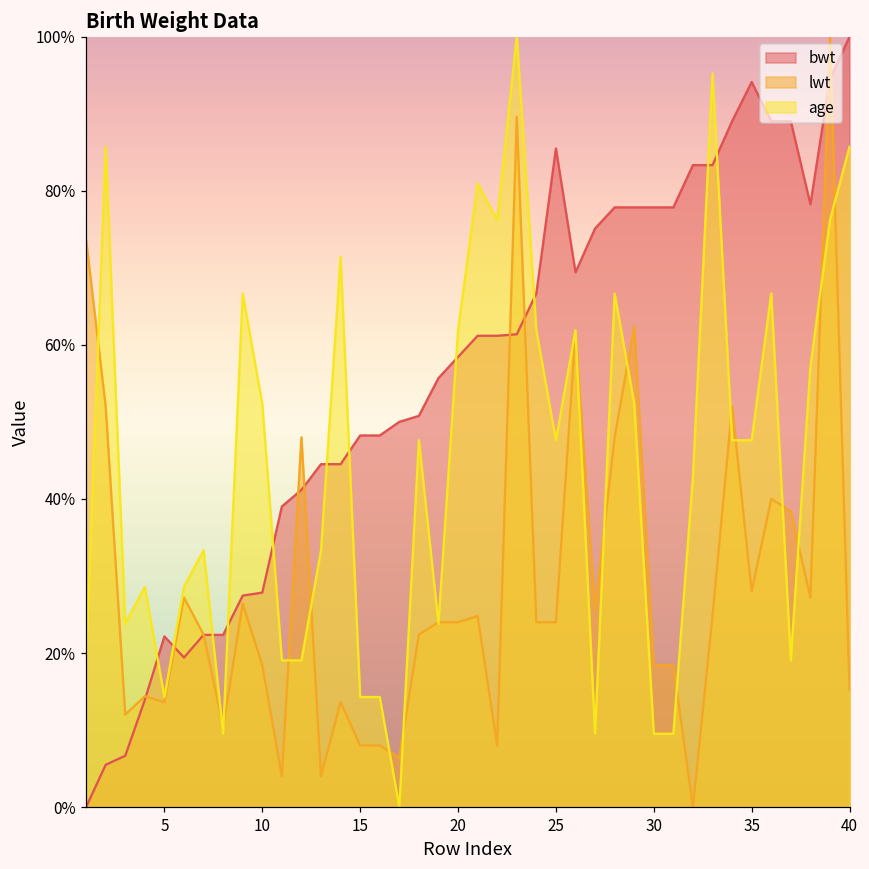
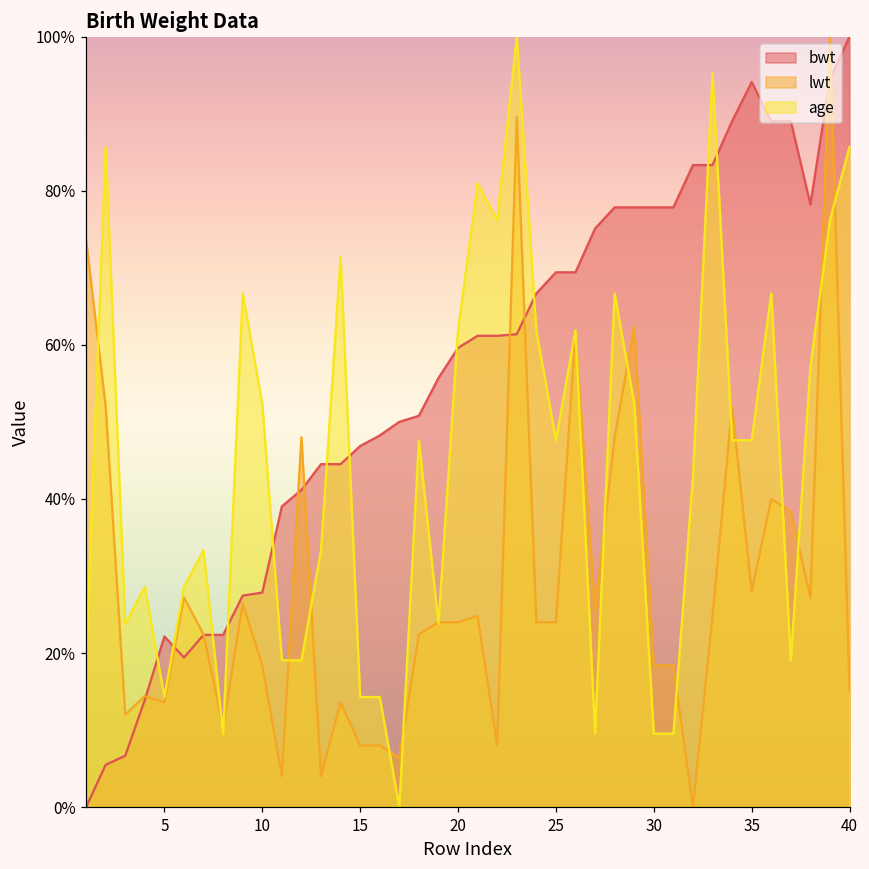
  {
    "bwt": {
      "5": "22%",
      "10": "28%",
-     "15": "48%",
-     "20": "58%",
-     "25": "85%",
+     "15": "47%",
+     "20": "60%",
+     "25": "69%",
      "30": "78%",
      "35": "94%",
      "40": "100%"
    }
  }
